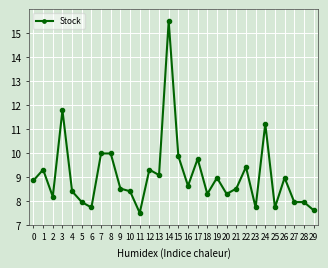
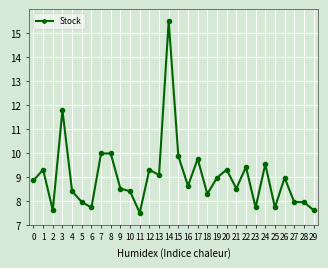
  {
    "0": 8.9,
    "1": 9.3,
-   "2": 8.2,
+   "2": 7.6,
    "3": 11.8,
    "4": 8.4,
    "5": 8.0,
    "6": 7.7,
    "7": 10.0,
    "8": 10.0,
    "9": 8.5,
    "10": 8.4,
    "11": 7.5,
    "12": 9.3,
    "13": 9.1,
    "14": 15.5,
    "15": 9.9,
    "16": 8.6,
    "17": 9.8,
    "18": 8.3,
    "19": 9.0,
-   "20": 8.3,
+   "20": 9.3,
    "21": 8.5,
    "22": 9.4,
    "23": 7.7,
-   "24": 11.2,
+   "24": 9.5,
    "25": 7.7,
    "26": 9.0,
    "27": 8.0,
    "28": 8.0,
    "29": 7.6
  }
